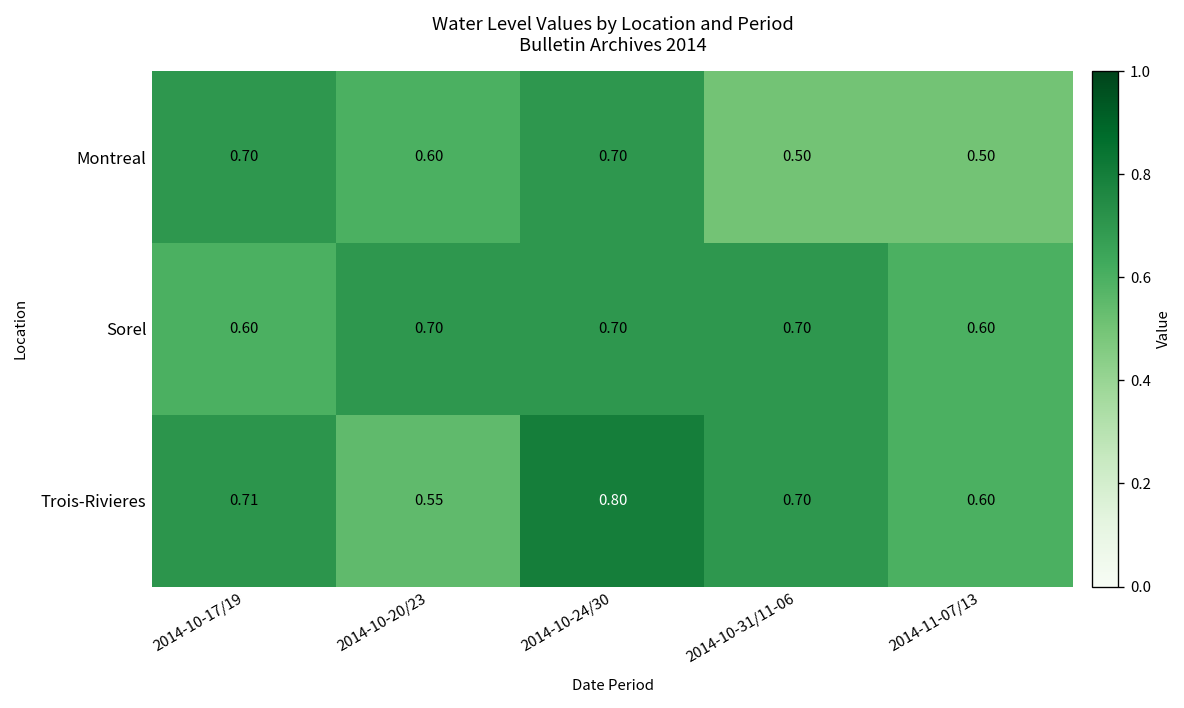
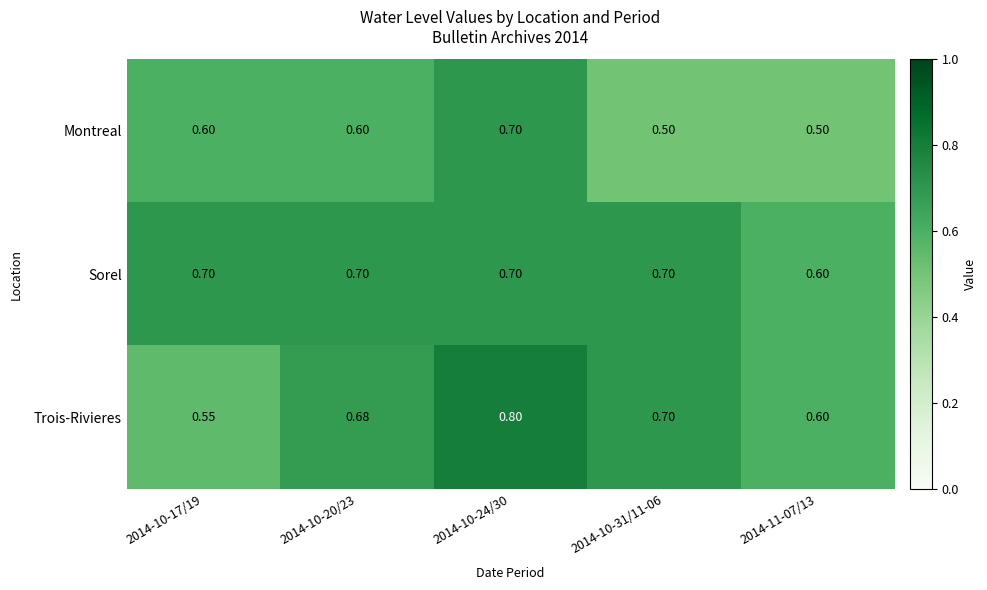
  {
    "Montreal": {
-     "2014-10-17/19": 0.70,
+     "2014-10-17/19": 0.60,
      "2014-10-20/23": 0.60,
      "2014-10-24/30": 0.70,
      "2014-10-31/11-06": 0.50,
      "2014-11-07/13": 0.50
    },
    "Sorel": {
-     "2014-10-17/19": 0.60,
+     "2014-10-17/19": 0.70,
      "2014-10-20/23": 0.70,
      "2014-10-24/30": 0.70,
      "2014-10-31/11-06": 0.70,
      "2014-11-07/13": 0.60
    },
    "Trois-Rivieres": {
-     "2014-10-17/19": 0.71,
-     "2014-10-20/23": 0.55,
+     "2014-10-17/19": 0.55,
+     "2014-10-20/23": 0.68,
      "2014-10-24/30": 0.80,
      "2014-10-31/11-06": 0.70,
      "2014-11-07/13": 0.60
    }
  }
